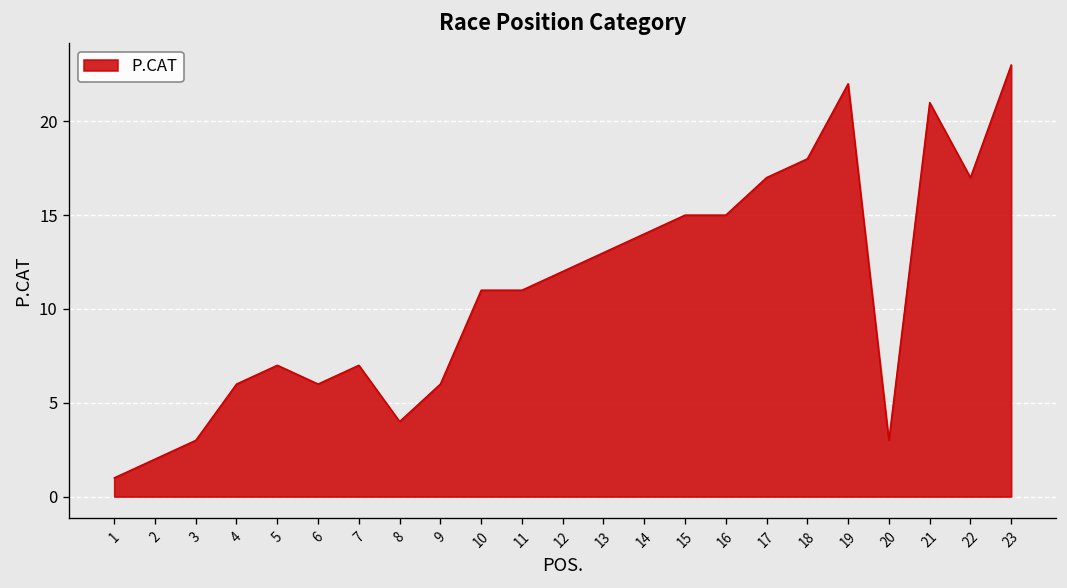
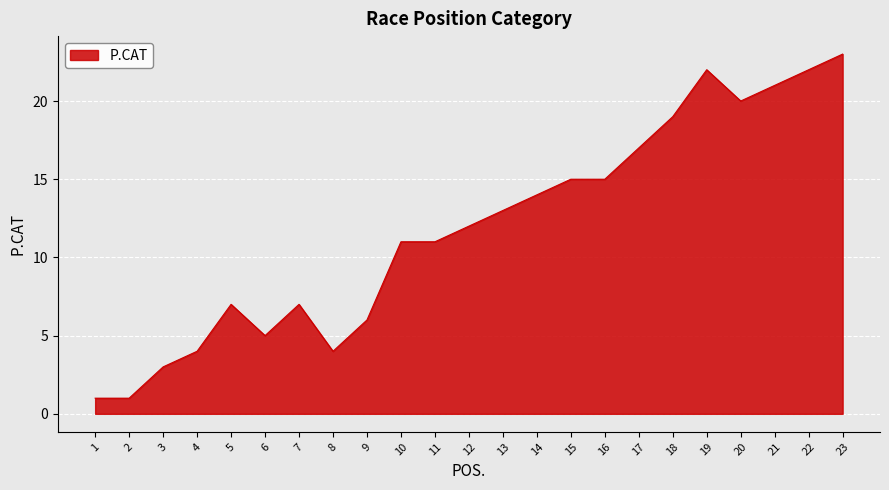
  {
    "1": 1,
-   "2": 2,
+   "2": 1,
    "3": 3,
-   "4": 6,
+   "4": 4,
    "5": 7,
-   "6": 6,
+   "6": 5,
    "7": 7,
    "8": 4,
    "9": 6,
    "10": 11,
    "11": 11,
    "12": 12,
    "13": 13,
    "14": 14,
    "15": 15,
    "16": 15,
    "17": 17,
-   "18": 18,
+   "18": 19,
    "19": 22,
-   "20": 3,
+   "20": 20,
    "21": 21,
-   "22": 17,
+   "22": 22,
    "23": 23
  }
